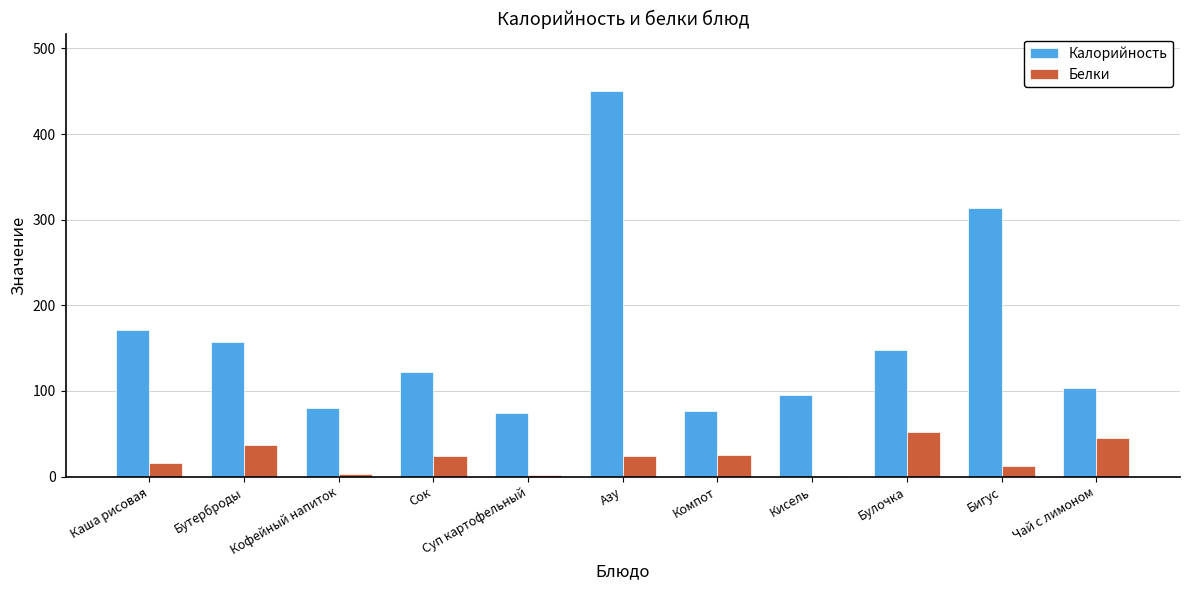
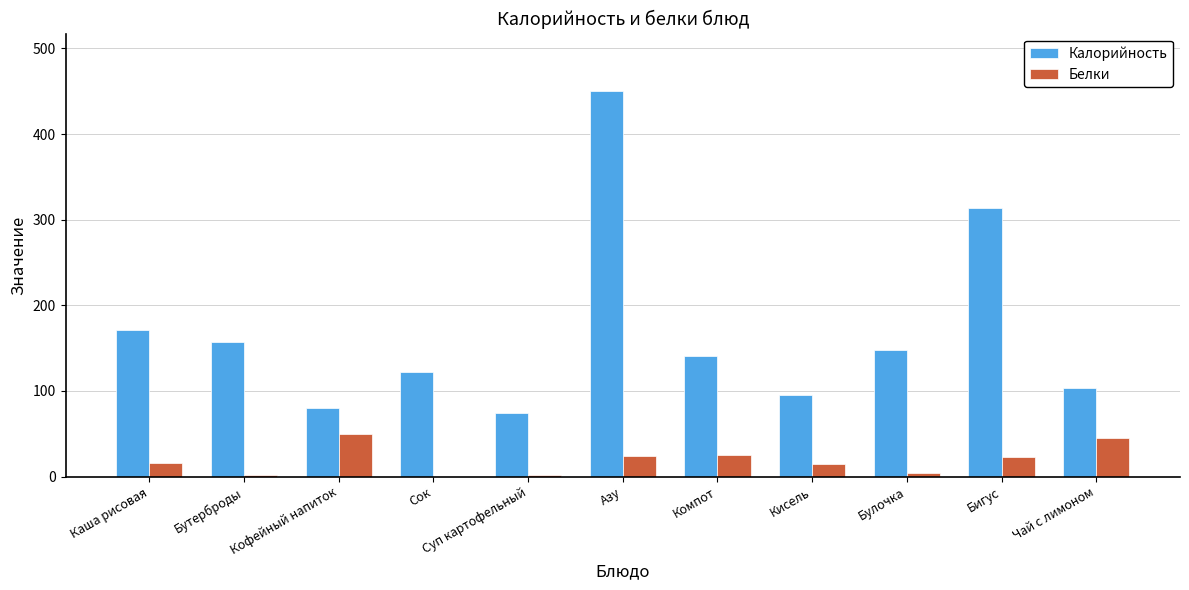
  {
    "Калорийность": {
      "Каша рисовая": 170,
      "Бутерброды": 160,
      "Кофейный напиток": 80,
      "Сок": 120,
      "Суп картофельный": 70,
      "Азу": 450,
-     "Компот": 80,
+     "Компот": 140,
      "Кисель": 100,
      "Булочка": 150,
      "Бигус": 310,
      "Чай с лимоном": 100
    },
    "Белки": {
      "Каша рисовая": 20,
-     "Бутерброды": 40,
-     "Кофейный напиток": 0,
-     "Сок": 20,
+     "Бутерброды": 0,
+     "Кофейный напиток": 50,
+     "Сок": 0,
      "Азу": 20,
      "Компот": 20,
-     "Кисель": 0,
-     "Булочка": 50,
-     "Бигус": 10,
+     "Кисель": 10,
+     "Булочка": 0,
+     "Бигус": 20,
      "Чай с лимоном": 50
    }
  }
